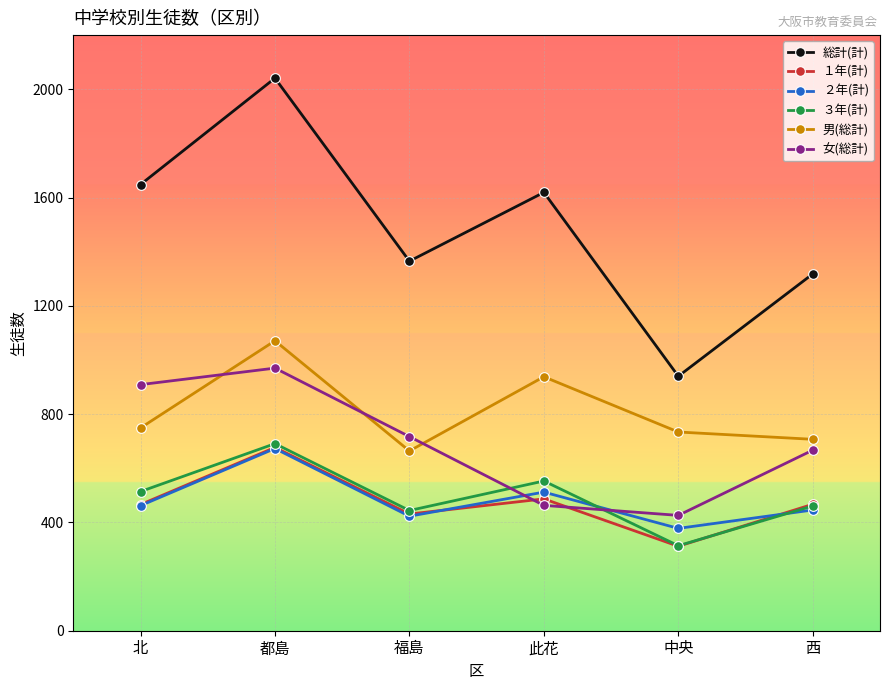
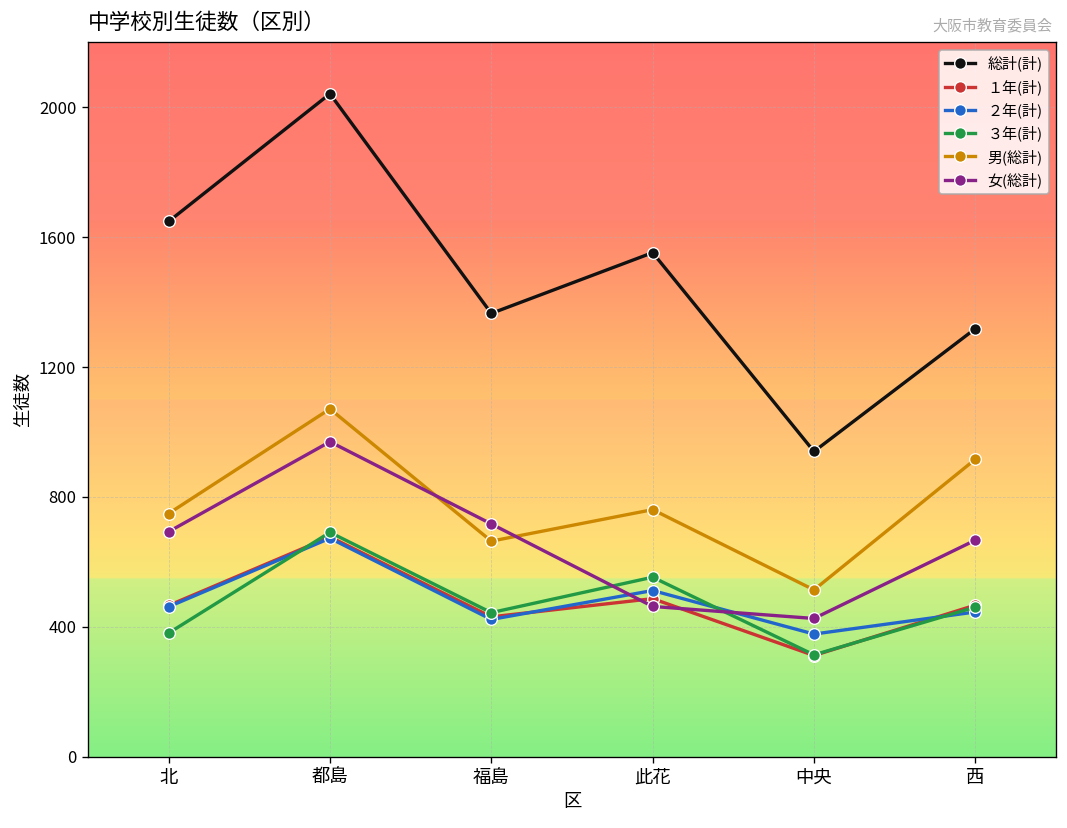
  {
    "総計(計)": {
      "北": 1650,
      "都島": 2040,
      "福島": 1370,
-     "此花": 1620,
+     "此花": 1550,
      "中央": 940,
      "西": 1320
    },
    "１年(計)": {
      "此花": 490
    },
    "２年(計)": {
      "此花": 510,
      "中央": 380,
      "西": 450
    },
    "３年(計)": {
-     "北": 510,
+     "北": 380,
      "都島": 690,
      "福島": 440,
      "此花": 550
    },
    "男(総計)": {
      "北": 750,
      "都島": 1070,
      "福島": 660,
-     "此花": 940,
-     "中央": 730,
-     "西": 710
+     "此花": 760,
+     "中央": 510,
+     "西": 920
    },
    "女(総計)": {
-     "北": 910,
+     "北": 690,
      "都島": 970,
      "福島": 720,
      "此花": 460,
      "中央": 430,
      "西": 670
    }
  }
